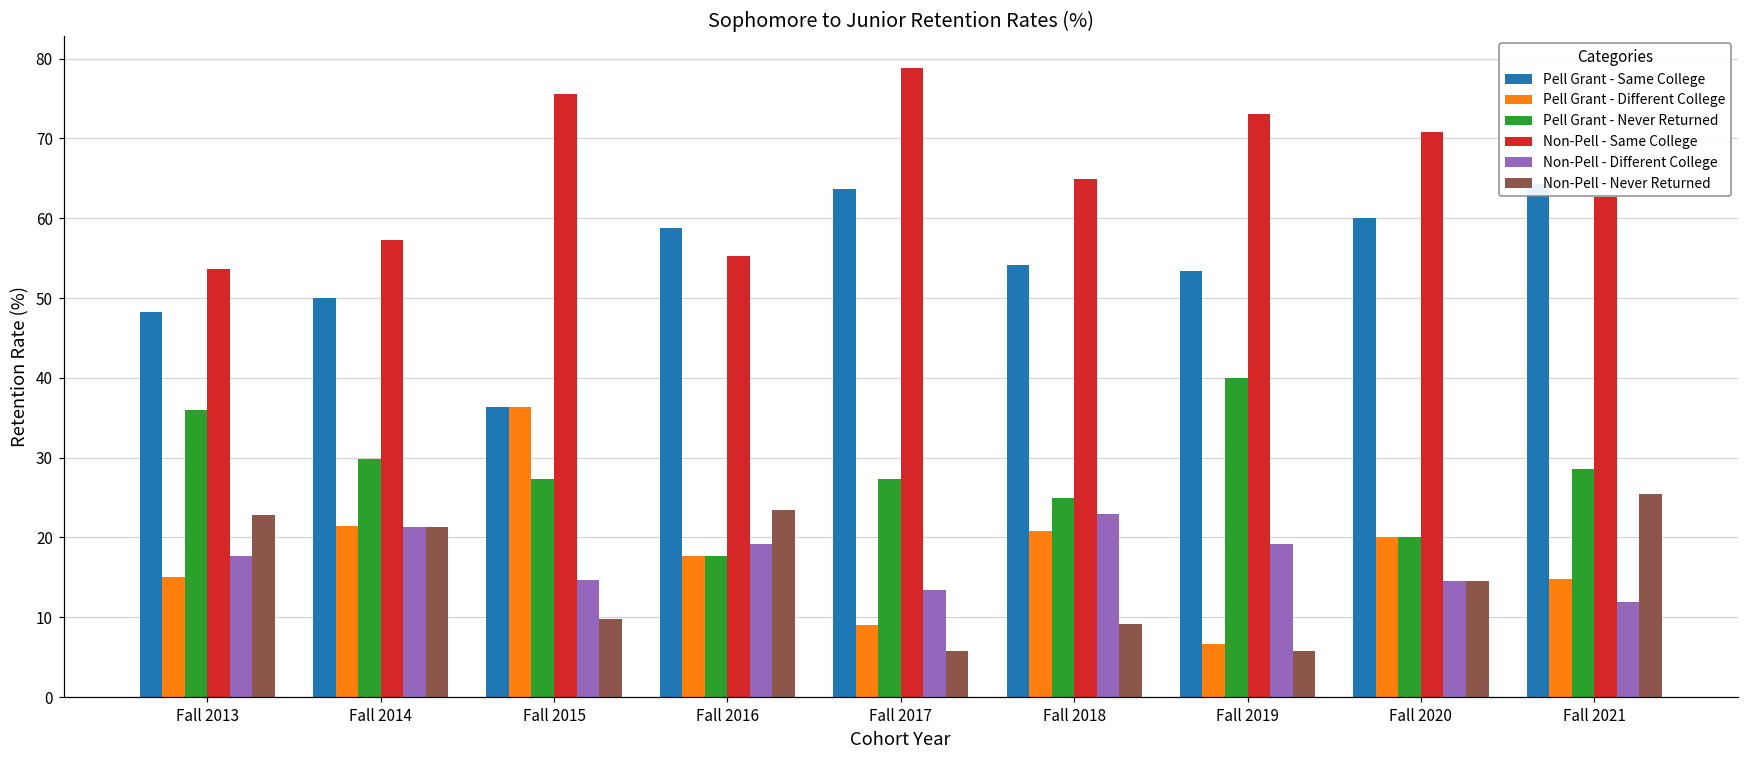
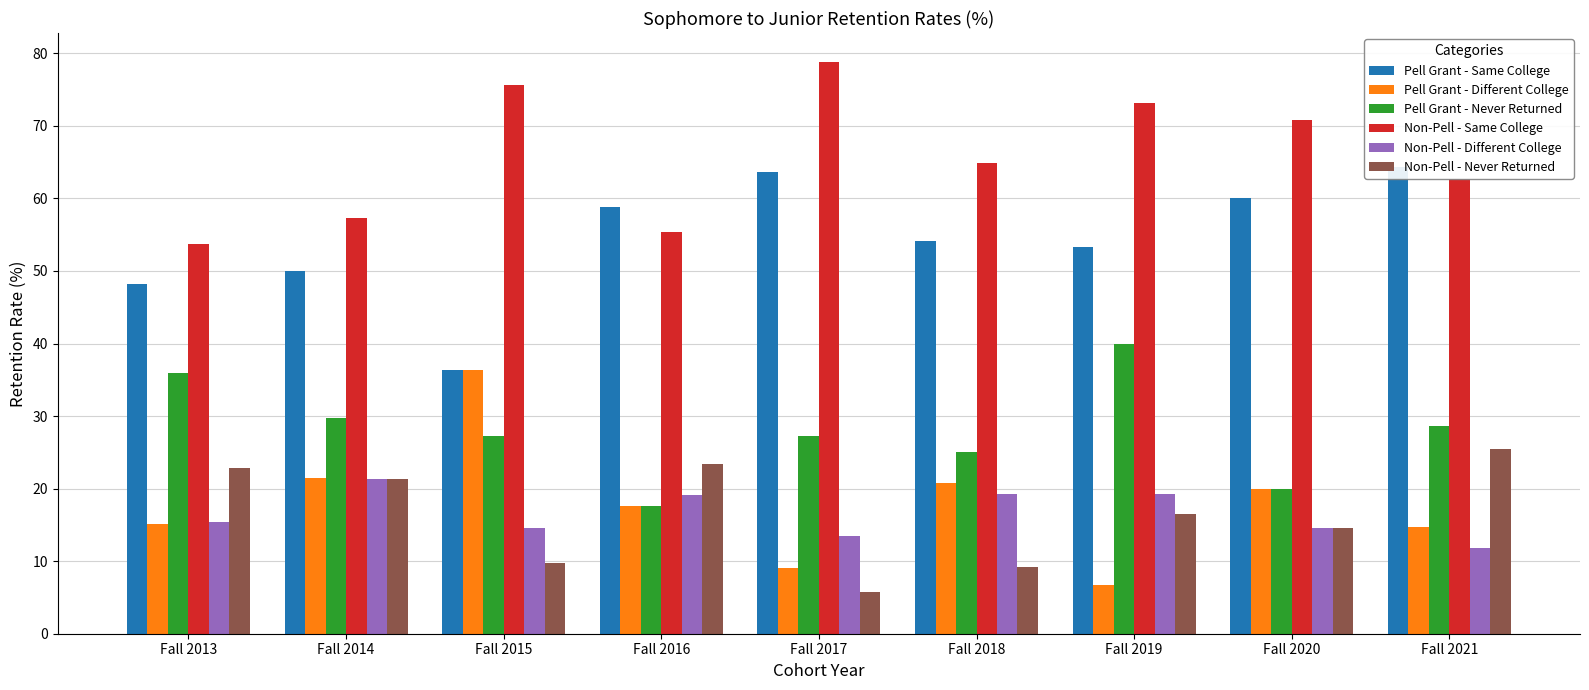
  {
    "Pell Grant - Same College": {
      "Fall 2013": 48,
      "Fall 2014": 50,
      "Fall 2015": 36,
      "Fall 2016": 59,
      "Fall 2017": 64,
      "Fall 2018": 54,
      "Fall 2019": 53,
      "Fall 2020": 60
    },
    "Pell Grant - Different College": {
      "Fall 2013": 15,
      "Fall 2014": 21,
      "Fall 2015": 36,
      "Fall 2016": 18,
      "Fall 2017": 9,
      "Fall 2018": 21,
      "Fall 2019": 7,
      "Fall 2020": 20,
      "Fall 2021": 15
    },
    "Pell Grant - Never Returned": {
      "Fall 2013": 36,
      "Fall 2014": 30,
      "Fall 2015": 27,
      "Fall 2016": 18,
      "Fall 2017": 27,
      "Fall 2018": 25,
      "Fall 2019": 40,
      "Fall 2020": 20,
      "Fall 2021": 29
    },
    "Non-Pell - Same College": {
      "Fall 2013": 54,
      "Fall 2014": 57,
      "Fall 2015": 76,
      "Fall 2016": 55,
      "Fall 2017": 79,
      "Fall 2018": 65,
      "Fall 2019": 73,
      "Fall 2020": 71
    },
    "Non-Pell - Different College": {
-     "Fall 2013": 18,
+     "Fall 2013": 15,
      "Fall 2014": 21,
      "Fall 2015": 15,
      "Fall 2016": 19,
      "Fall 2017": 13,
-     "Fall 2018": 23,
+     "Fall 2018": 19,
      "Fall 2019": 19,
      "Fall 2020": 15,
      "Fall 2021": 12
    },
    "Non-Pell - Never Returned": {
      "Fall 2013": 23,
      "Fall 2014": 21,
      "Fall 2015": 10,
      "Fall 2016": 23,
      "Fall 2017": 6,
      "Fall 2018": 9,
-     "Fall 2019": 6,
+     "Fall 2019": 16,
      "Fall 2020": 15,
      "Fall 2021": 25
    }
  }
